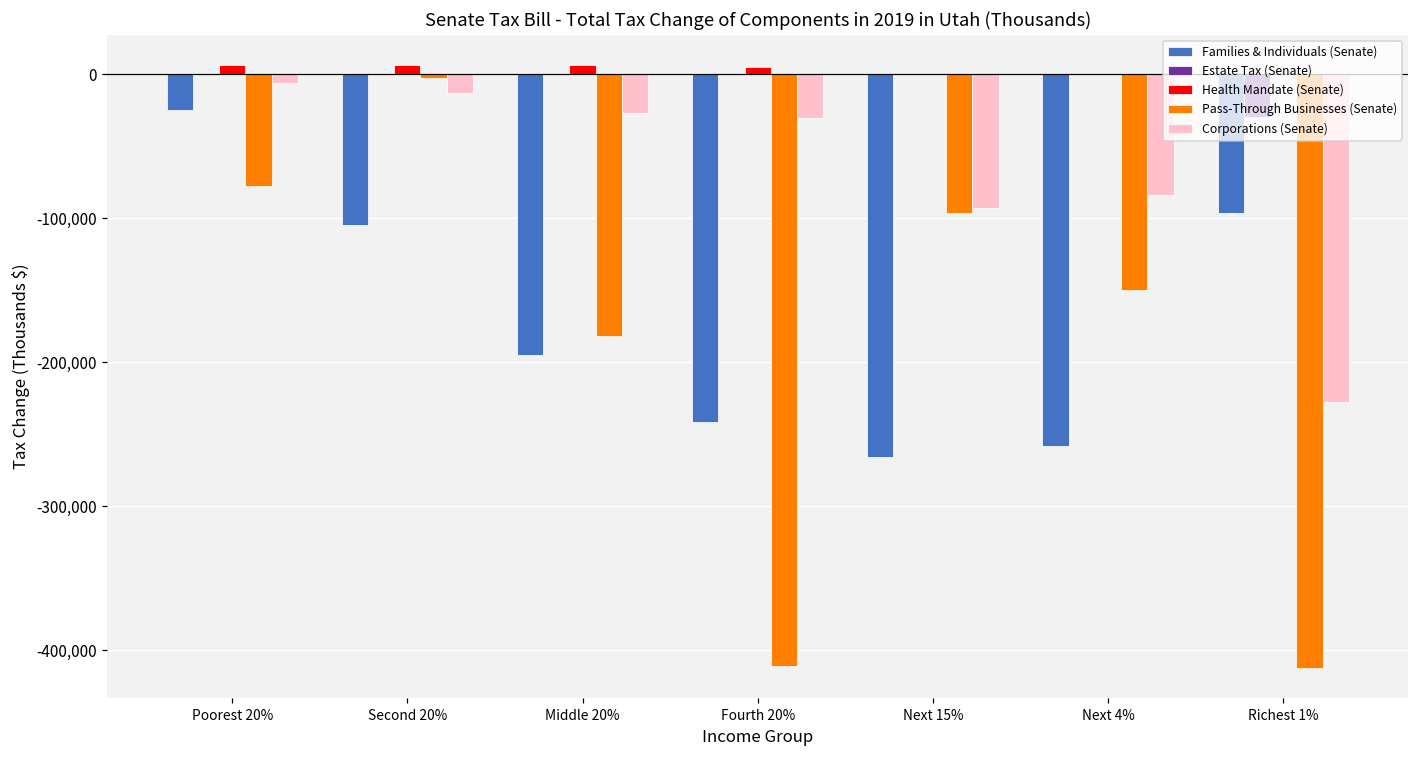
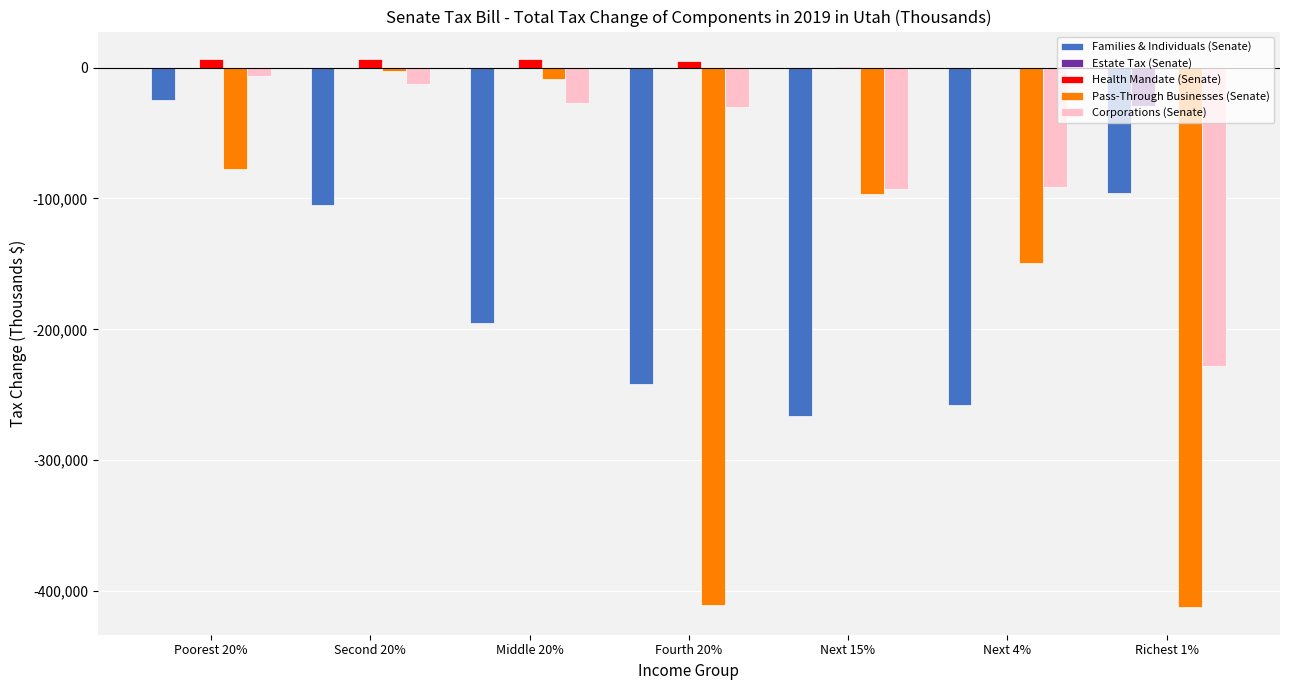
  {
    "Families & Individuals (Senate)": {
      "Poorest 20%": "-25,000",
      "Second 20%": "-105,000",
      "Middle 20%": "-195,000",
      "Fourth 20%": "-242,000",
      "Next 15%": "-266,000",
      "Next 4%": "-258,000",
      "Richest 1%": "-96,000"
    },
    "Estate Tax (Senate)": {
      "Poorest 20%": "0",
      "Second 20%": "0",
      "Middle 20%": "0",
      "Fourth 20%": "0",
      "Next 15%": "0",
      "Next 4%": "0"
    },
    "Health Mandate (Senate)": {
      "Poorest 20%": "7,000",
      "Second 20%": "7,000",
      "Middle 20%": "7,000",
      "Fourth 20%": "5,000",
      "Next 4%": "0"
    },
    "Pass-Through Businesses (Senate)": {
      "Poorest 20%": "-78,000",
      "Second 20%": "-3,000",
-     "Middle 20%": "-182,000",
+     "Middle 20%": "-9,000",
      "Fourth 20%": "-411,000",
      "Next 15%": "-97,000",
      "Next 4%": "-150,000",
      "Richest 1%": "-412,000"
    },
    "Corporations (Senate)": {
      "Poorest 20%": "-6,000",
      "Second 20%": "-13,000",
      "Middle 20%": "-27,000",
      "Fourth 20%": "-30,000",
      "Next 15%": "-93,000",
-     "Next 4%": "-84,000",
+     "Next 4%": "-92,000",
      "Richest 1%": "-228,000"
    }
  }
